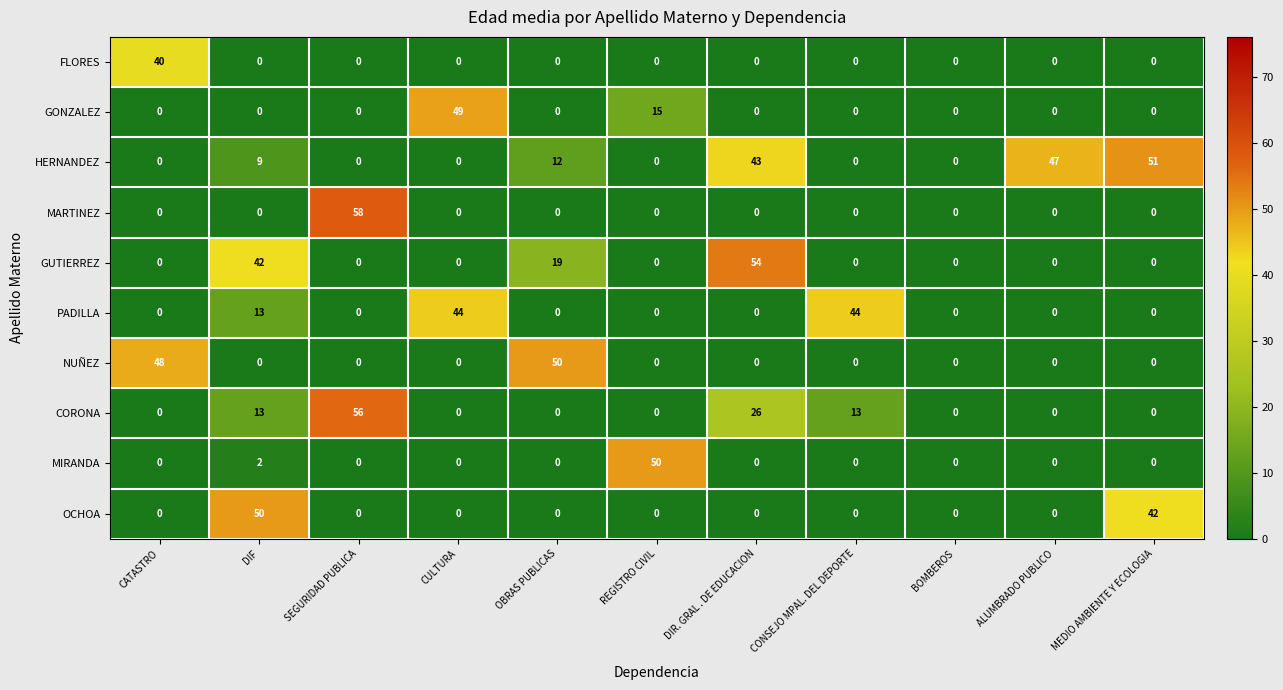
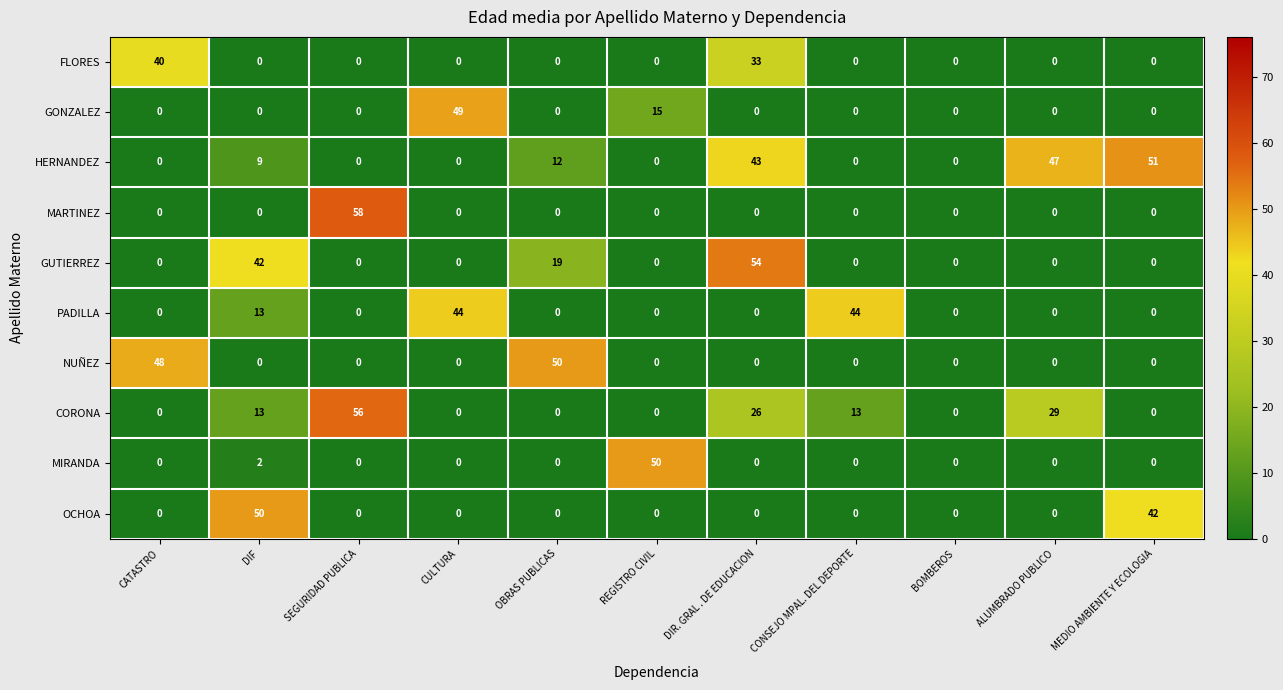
  {
    "FLORES": {
      "CATASTRO": 40,
      "DIF": 0,
      "SEGURIDAD PUBLICA": 0,
      "CULTURA": 0,
      "OBRAS PUBLICAS": 0,
      "REGISTRO CIVIL": 0,
-     "DIR. GRAL . DE EDUCACION": 0,
+     "DIR. GRAL . DE EDUCACION": 33,
      "CONSEJO MPAL. DEL DEPORTE": 0,
      "BOMBEROS": 0,
      "ALUMBRADO PUBLICO": 0,
      "MEDIO AMBIENTE Y ECOLOGIA": 0
    },
    "GONZALEZ": {
      "CATASTRO": 0,
      "DIF": 0,
      "SEGURIDAD PUBLICA": 0,
      "CULTURA": 49,
      "OBRAS PUBLICAS": 0,
      "REGISTRO CIVIL": 15,
      "DIR. GRAL . DE EDUCACION": 0,
      "CONSEJO MPAL. DEL DEPORTE": 0,
      "BOMBEROS": 0,
      "ALUMBRADO PUBLICO": 0,
      "MEDIO AMBIENTE Y ECOLOGIA": 0
    },
    "HERNANDEZ": {
      "CATASTRO": 0,
      "DIF": 9,
      "SEGURIDAD PUBLICA": 0,
      "CULTURA": 0,
      "OBRAS PUBLICAS": 12,
      "REGISTRO CIVIL": 0,
      "DIR. GRAL . DE EDUCACION": 43,
      "CONSEJO MPAL. DEL DEPORTE": 0,
      "BOMBEROS": 0,
      "ALUMBRADO PUBLICO": 47,
      "MEDIO AMBIENTE Y ECOLOGIA": 51
    },
    "MARTINEZ": {
      "CATASTRO": 0,
      "DIF": 0,
      "SEGURIDAD PUBLICA": 58,
      "CULTURA": 0,
      "OBRAS PUBLICAS": 0,
      "REGISTRO CIVIL": 0,
      "DIR. GRAL . DE EDUCACION": 0,
      "CONSEJO MPAL. DEL DEPORTE": 0,
      "BOMBEROS": 0,
      "ALUMBRADO PUBLICO": 0,
      "MEDIO AMBIENTE Y ECOLOGIA": 0
    },
    "GUTIERREZ": {
      "CATASTRO": 0,
      "DIF": 42,
      "SEGURIDAD PUBLICA": 0,
      "CULTURA": 0,
      "OBRAS PUBLICAS": 19,
      "REGISTRO CIVIL": 0,
      "DIR. GRAL . DE EDUCACION": 54,
      "CONSEJO MPAL. DEL DEPORTE": 0,
      "BOMBEROS": 0,
      "ALUMBRADO PUBLICO": 0,
      "MEDIO AMBIENTE Y ECOLOGIA": 0
    },
    "PADILLA": {
      "CATASTRO": 0,
      "DIF": 13,
      "SEGURIDAD PUBLICA": 0,
      "CULTURA": 44,
      "OBRAS PUBLICAS": 0,
      "REGISTRO CIVIL": 0,
      "DIR. GRAL . DE EDUCACION": 0,
      "CONSEJO MPAL. DEL DEPORTE": 44,
      "BOMBEROS": 0,
      "ALUMBRADO PUBLICO": 0,
      "MEDIO AMBIENTE Y ECOLOGIA": 0
    },
    "NUÑEZ": {
      "CATASTRO": 48,
      "DIF": 0,
      "SEGURIDAD PUBLICA": 0,
      "CULTURA": 0,
      "OBRAS PUBLICAS": 50,
      "REGISTRO CIVIL": 0,
      "DIR. GRAL . DE EDUCACION": 0,
      "CONSEJO MPAL. DEL DEPORTE": 0,
      "BOMBEROS": 0,
      "ALUMBRADO PUBLICO": 0,
      "MEDIO AMBIENTE Y ECOLOGIA": 0
    },
    "CORONA": {
      "CATASTRO": 0,
      "DIF": 13,
      "SEGURIDAD PUBLICA": 56,
      "CULTURA": 0,
      "OBRAS PUBLICAS": 0,
      "REGISTRO CIVIL": 0,
      "DIR. GRAL . DE EDUCACION": 26,
      "CONSEJO MPAL. DEL DEPORTE": 13,
      "BOMBEROS": 0,
-     "ALUMBRADO PUBLICO": 0,
+     "ALUMBRADO PUBLICO": 29,
      "MEDIO AMBIENTE Y ECOLOGIA": 0
    },
    "MIRANDA": {
      "CATASTRO": 0,
      "DIF": 2,
      "SEGURIDAD PUBLICA": 0,
      "CULTURA": 0,
      "OBRAS PUBLICAS": 0,
      "REGISTRO CIVIL": 50,
      "DIR. GRAL . DE EDUCACION": 0,
      "CONSEJO MPAL. DEL DEPORTE": 0,
      "BOMBEROS": 0,
      "ALUMBRADO PUBLICO": 0,
      "MEDIO AMBIENTE Y ECOLOGIA": 0
    },
    "OCHOA": {
      "CATASTRO": 0,
      "DIF": 50,
      "SEGURIDAD PUBLICA": 0,
      "CULTURA": 0,
      "OBRAS PUBLICAS": 0,
      "REGISTRO CIVIL": 0,
      "DIR. GRAL . DE EDUCACION": 0,
      "CONSEJO MPAL. DEL DEPORTE": 0,
      "BOMBEROS": 0,
      "ALUMBRADO PUBLICO": 0,
      "MEDIO AMBIENTE Y ECOLOGIA": 42
    }
  }
